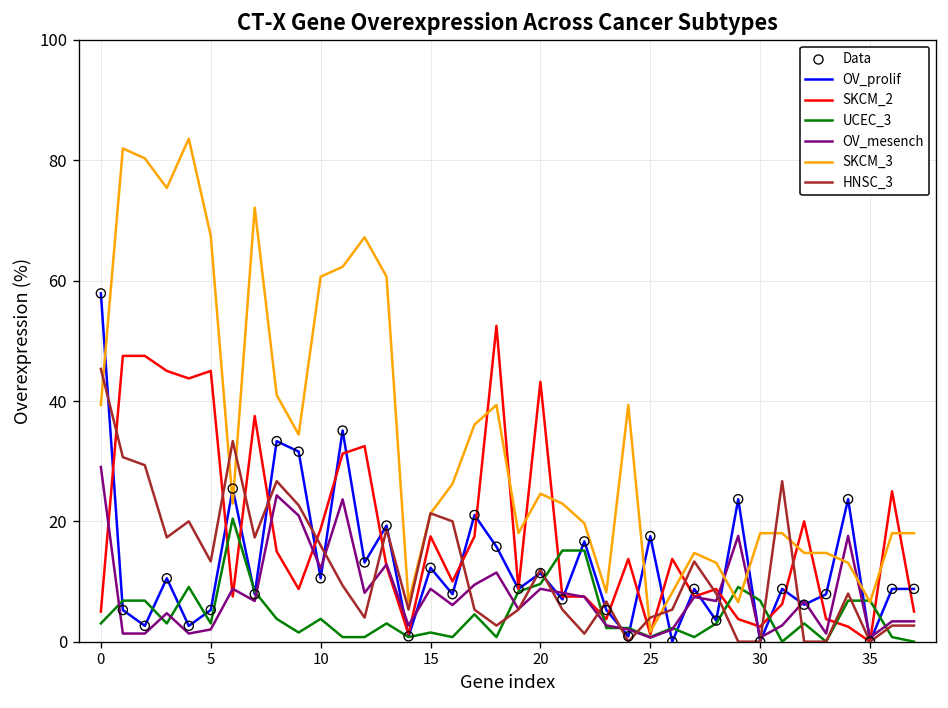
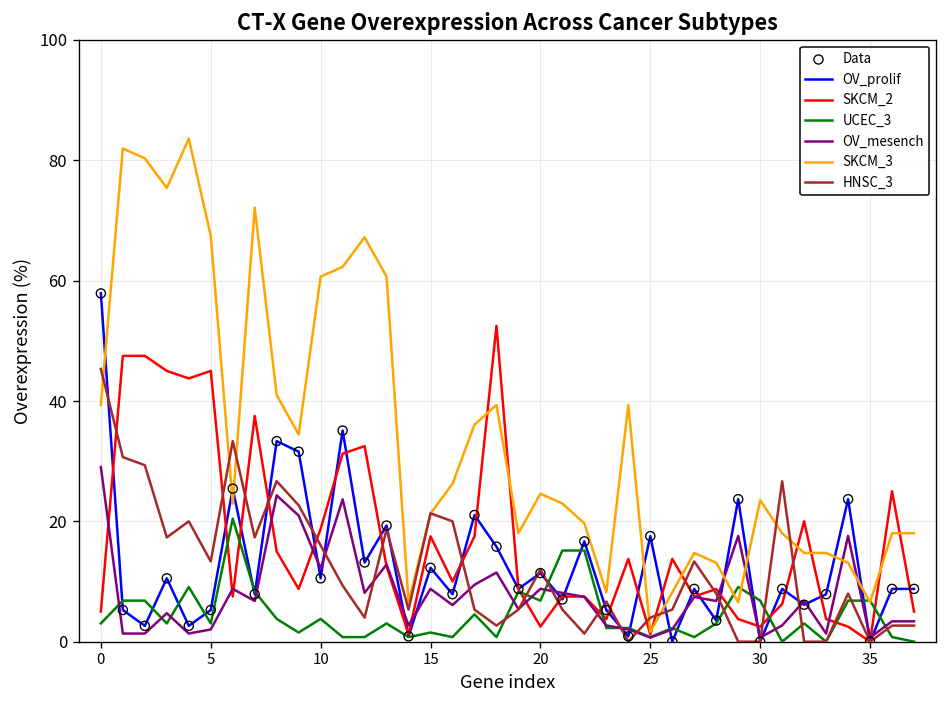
  {
    "SKCM_2": {
      "0": 5,
      "5": 45,
      "10": 19,
      "15": 18,
-     "20": 43,
+     "20": 3,
      "30": 3
    },
    "UCEC_3": {
      "0": 3,
      "5": 3,
      "10": 4,
      "15": 2,
-     "20": 10,
+     "20": 7,
      "30": 7
    },
    "OV_mesench": {
      "0": 29,
      "5": 2,
      "10": 12,
      "15": 9,
      "20": 9,
      "30": 1,
      "35": 1
    },
    "SKCM_3": {
      "0": 39,
      "5": 67,
      "10": 61,
      "20": 25,
-     "30": 18
+     "30": 24
    },
    "HNSC_3": {
      "0": 45,
      "5": 13,
      "10": 16,
      "20": 12,
      "25": 4
    }
  }
